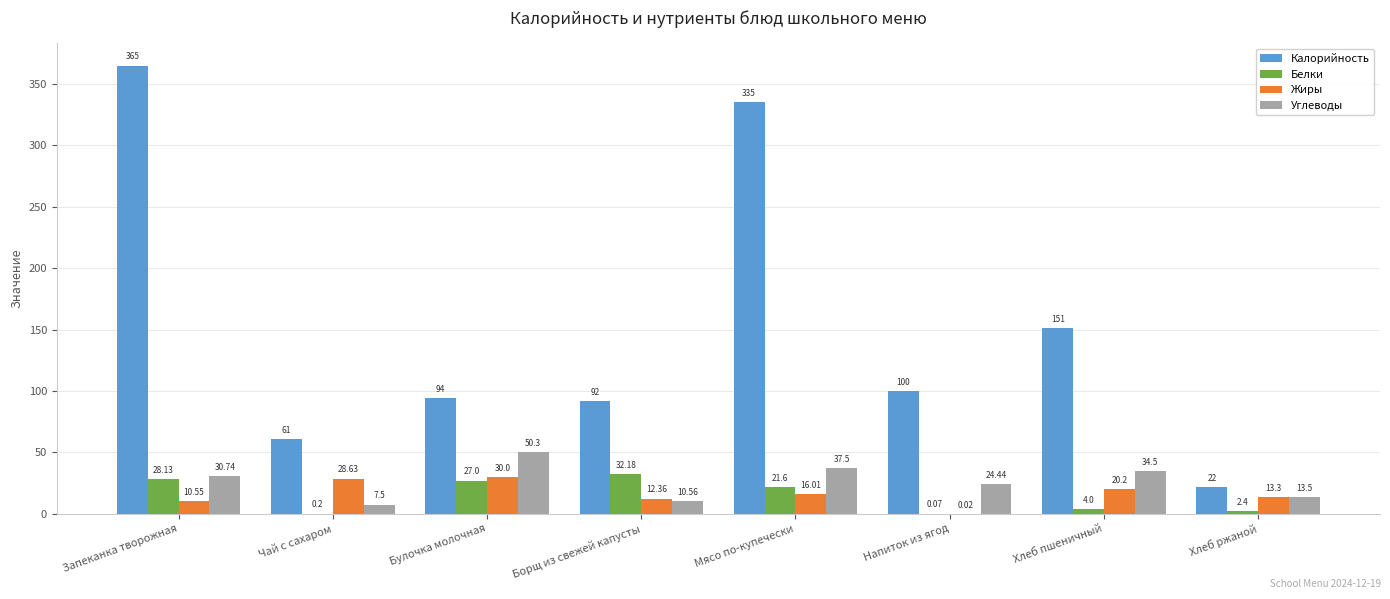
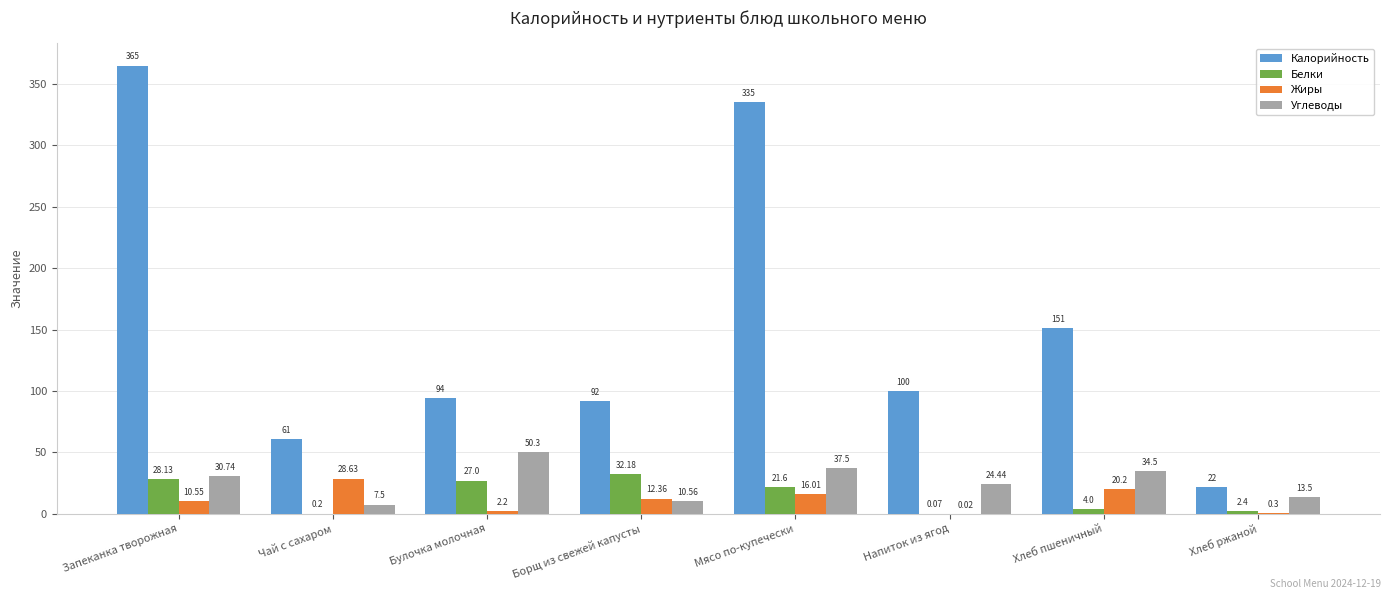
  {
    "Калорийность": {
      "Запеканка творожная": 365,
      "Чай с сахаром": 61,
      "Булочка молочная": 94,
      "Борщ из свежей капусты": 92,
      "Мясо по-купечески": 335,
      "Напиток из ягод": 100,
      "Хлеб пшеничный": 151,
      "Хлеб ржаной": 22
    },
    "Белки": {
      "Запеканка творожная": 28.13,
      "Чай с сахаром": 0.2,
      "Булочка молочная": 27.0,
      "Борщ из свежей капусты": 32.18,
      "Мясо по-купечески": 21.6,
      "Напиток из ягод": 0.07,
      "Хлеб пшеничный": 4.0,
      "Хлеб ржаной": 2.4
    },
    "Жиры": {
      "Запеканка творожная": 10.55,
      "Чай с сахаром": 28.63,
-     "Булочка молочная": 30.0,
+     "Булочка молочная": 2.2,
      "Борщ из свежей капусты": 12.36,
      "Мясо по-купечески": 16.01,
      "Напиток из ягод": 0.02,
      "Хлеб пшеничный": 20.2,
-     "Хлеб ржаной": 13.3
+     "Хлеб ржаной": 0.3
    },
    "Углеводы": {
      "Запеканка творожная": 30.74,
      "Чай с сахаром": 7.5,
      "Булочка молочная": 50.3,
      "Борщ из свежей капусты": 10.56,
      "Мясо по-купечески": 37.5,
      "Напиток из ягод": 24.44,
      "Хлеб пшеничный": 34.5,
      "Хлеб ржаной": 13.5
    }
  }
